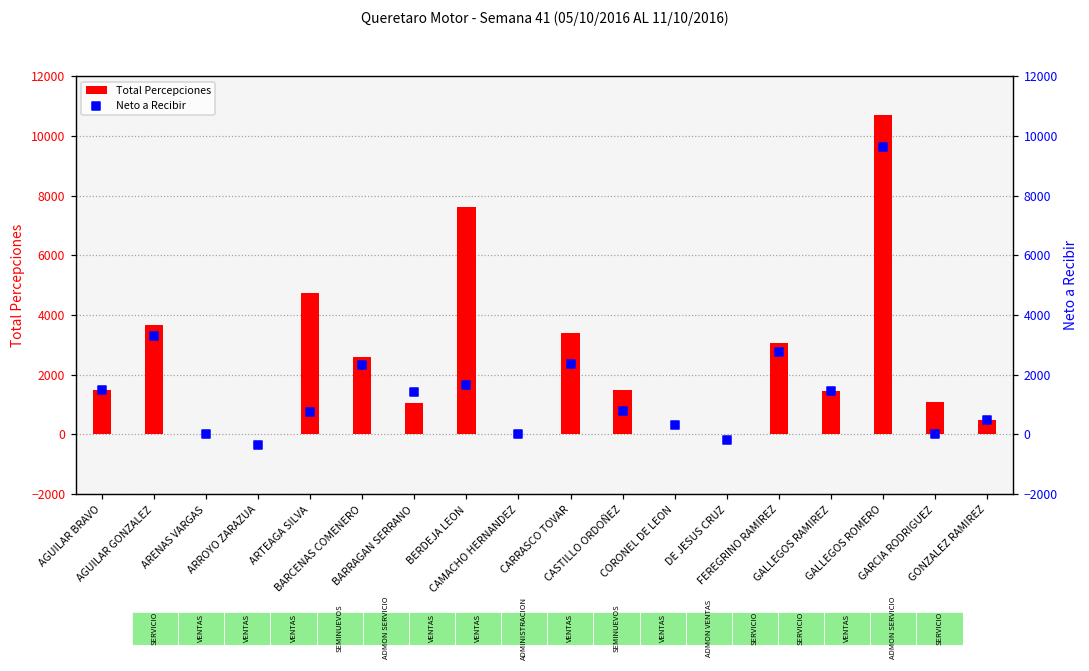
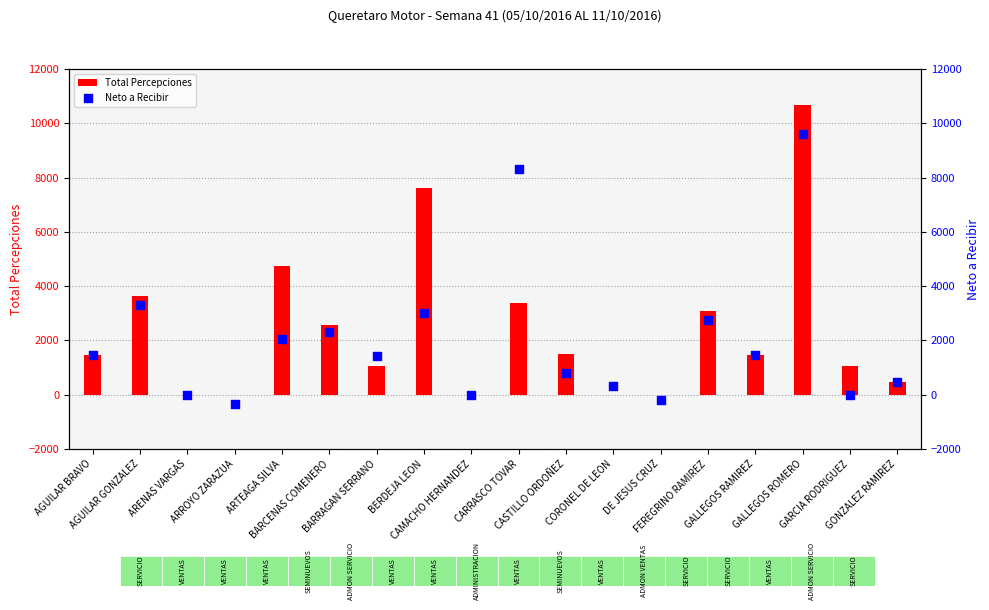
  {
    "Total Percepciones": {
      "AGUILAR BRAVO": 1500,
      "AGUILAR GONZALEZ": 3700,
      "ARENAS VARGAS": 0,
      "ARROYO ZARAZUA": 0,
      "ARTEAGA SILVA": 4700,
      "BARCENAS COMENERO": 2600,
      "BARRAGAN SERRANO": 1100,
      "BERDEJA LEON": 7600,
      "CAMACHO HERNANDEZ": 0,
      "CARRASCO TOVAR": 3400,
      "CASTILLO ORDOÑEZ": 1500,
      "CORONEL DE LEON": 0,
      "DE JESUS CRUZ": 0,
      "FEREGRINO RAMIREZ": 3100,
      "GALLEGOS RAMIREZ": 1500,
      "GALLEGOS ROMERO": 10700,
      "GARCIA RODRIGUEZ": 1100,
      "GONZALEZ RAMIREZ": 500
    },
    "Neto a Recibir": {
-     "ARTEAGA SILVA": 800,
-     "BERDEJA LEON": 1600,
-     "CARRASCO TOVAR": 2300
+     "ARTEAGA SILVA": 2000,
+     "BERDEJA LEON": 3000,
+     "CARRASCO TOVAR": 8300
    }
  }
